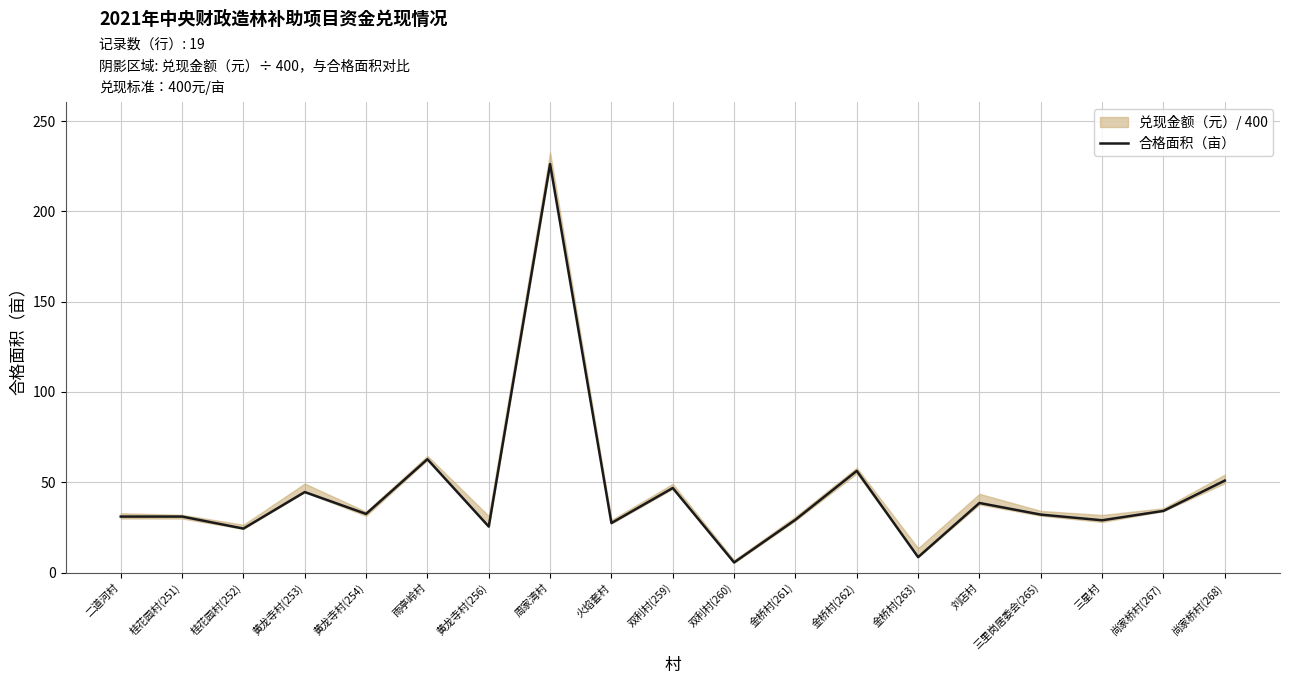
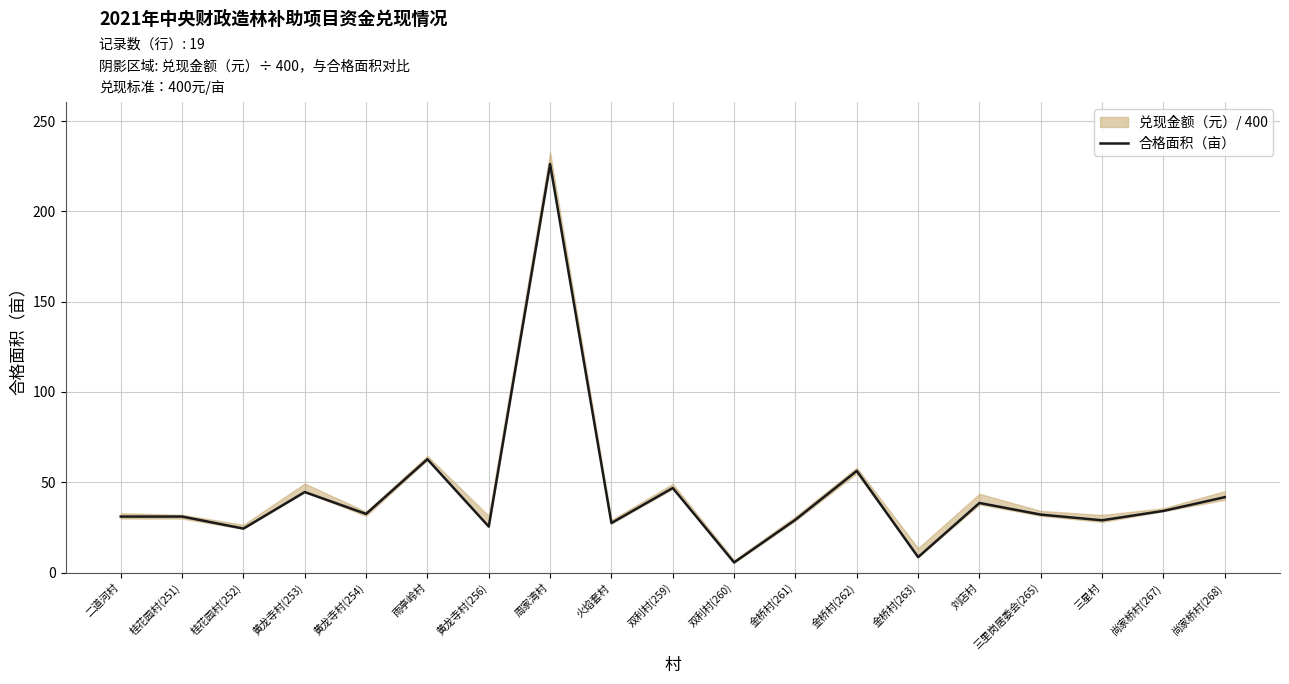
  {
    "合格面积（亩）": {
      "二道河村": 31,
      "桂花园村(252)": 24,
      "黄龙寺村(253)": 45,
      "雨亭岭村": 63,
      "黄龙寺村(256)": 25,
      "周家湾村": 226,
      "火焰套村": 27,
      "双利村(259)": 47,
      "金桥村(261)": 29,
      "金桥村(262)": 56,
      "金桥村(263)": 9,
      "刘店村": 39,
      "三里岗居委会(265)": 32,
      "三星村": 29,
      "尚家桥村(267)": 34,
-     "尚家桥村(268)": 51
+     "尚家桥村(268)": 42
    }
  }
